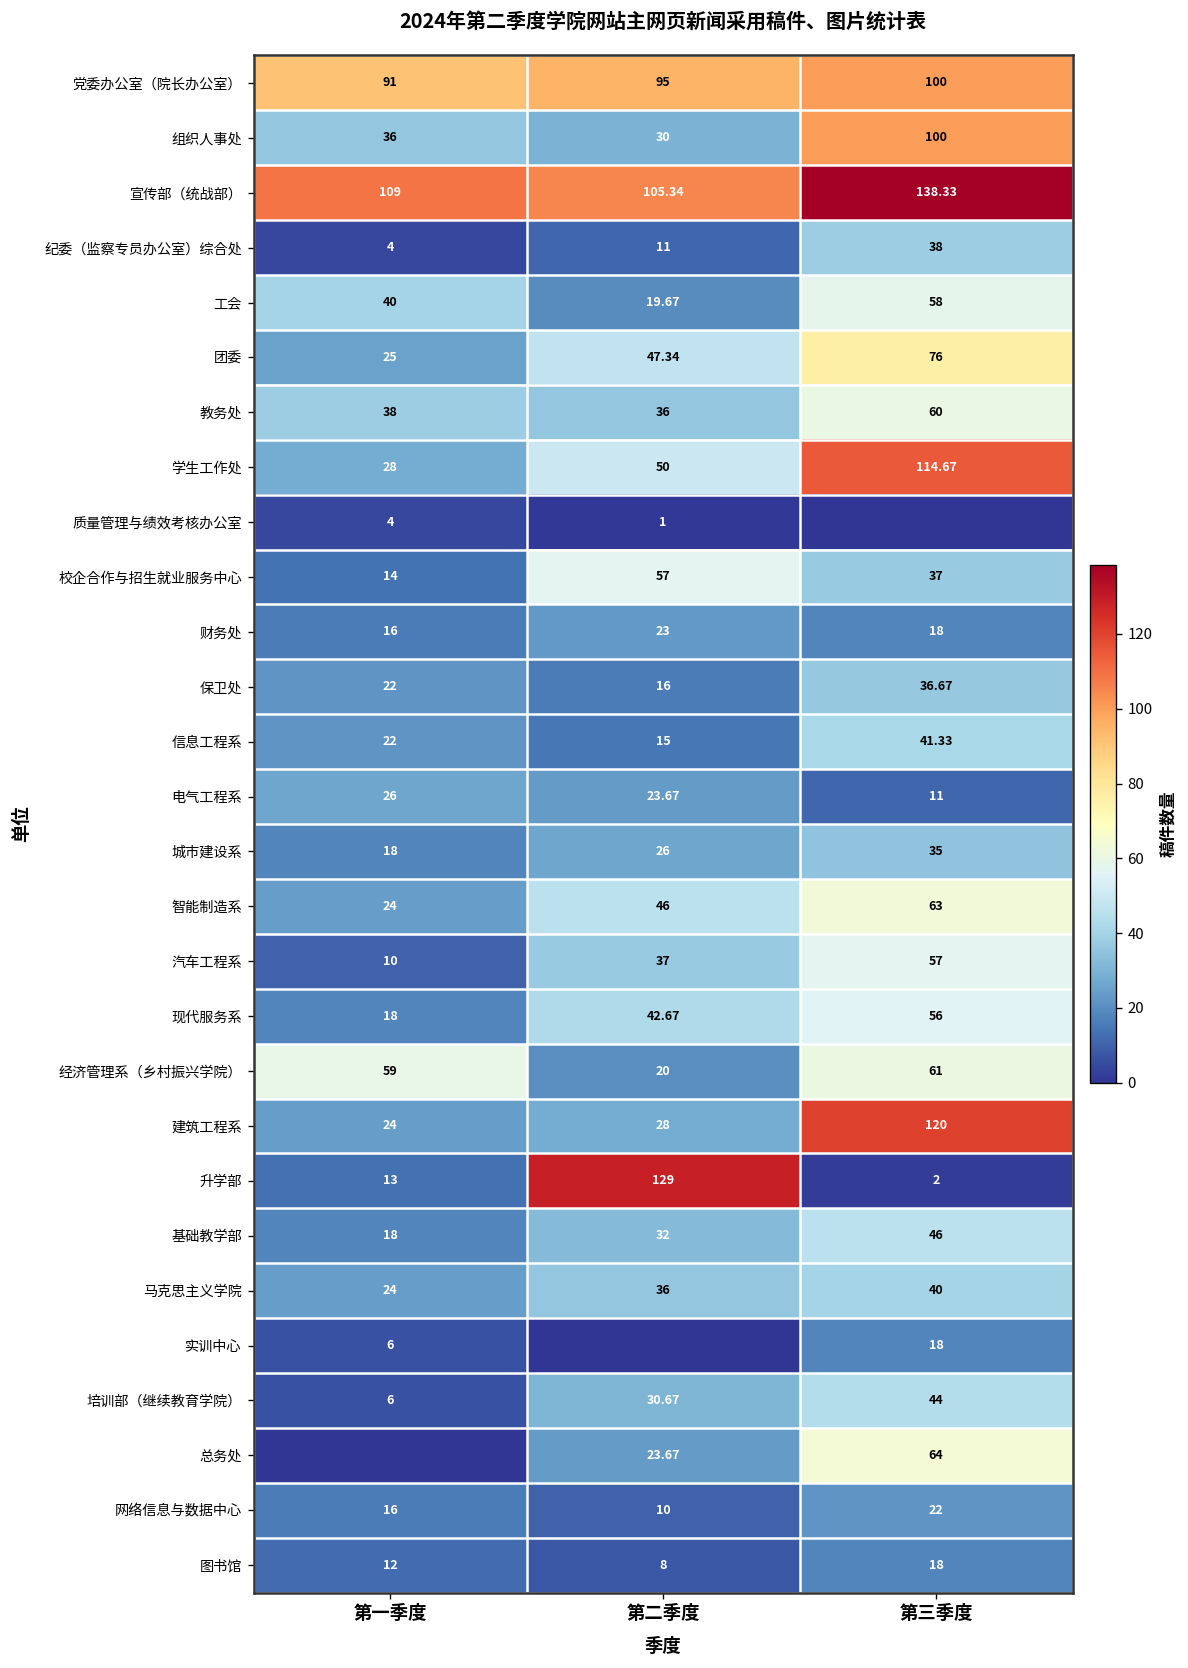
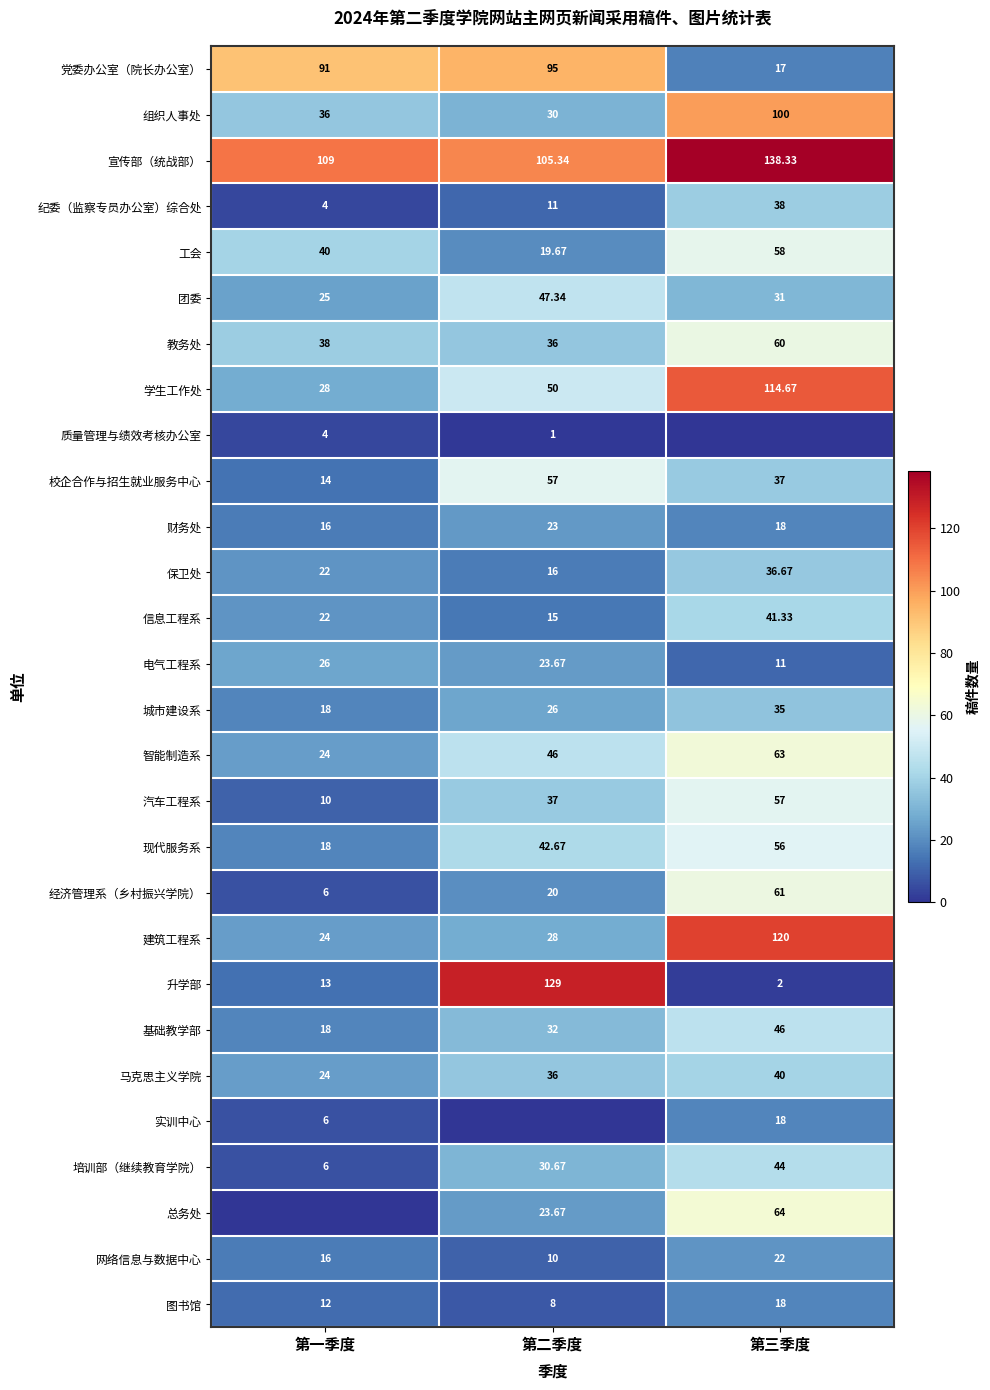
  {
    "党委办公室（院长办公室）": {
      "第一季度": 91,
      "第二季度": 95,
-     "第三季度": 100
+     "第三季度": 17
    },
    "组织人事处": {
      "第一季度": 36,
      "第二季度": 30,
      "第三季度": 100
    },
    "宣传部（统战部）": {
      "第一季度": 109,
      "第二季度": 105.34,
      "第三季度": 138.33
    },
    "纪委（监察专员办公室）综合处": {
      "第一季度": 4,
      "第二季度": 11,
      "第三季度": 38
    },
    "工会": {
      "第一季度": 40,
      "第二季度": 19.67,
      "第三季度": 58
    },
    "团委": {
      "第一季度": 25,
      "第二季度": 47.34,
-     "第三季度": 76
+     "第三季度": 31
    },
    "教务处": {
      "第一季度": 38,
      "第二季度": 36,
      "第三季度": 60
    },
    "学生工作处": {
      "第一季度": 28,
      "第二季度": 50,
      "第三季度": 114.67
    },
    "质量管理与绩效考核办公室": {
      "第一季度": 4,
      "第二季度": 1
    },
    "校企合作与招生就业服务中心": {
      "第一季度": 14,
      "第二季度": 57,
      "第三季度": 37
    },
    "财务处": {
      "第一季度": 16,
      "第二季度": 23,
      "第三季度": 18
    },
    "保卫处": {
      "第一季度": 22,
      "第二季度": 16,
      "第三季度": 36.67
    },
    "信息工程系": {
      "第一季度": 22,
      "第二季度": 15,
      "第三季度": 41.33
    },
    "电气工程系": {
      "第一季度": 26,
      "第二季度": 23.67,
      "第三季度": 11
    },
    "城市建设系": {
      "第一季度": 18,
      "第二季度": 26,
      "第三季度": 35
    },
    "智能制造系": {
      "第一季度": 24,
      "第二季度": 46,
      "第三季度": 63
    },
    "汽车工程系": {
      "第一季度": 10,
      "第二季度": 37,
      "第三季度": 57
    },
    "现代服务系": {
      "第一季度": 18,
      "第二季度": 42.67,
      "第三季度": 56
    },
    "经济管理系（乡村振兴学院）": {
-     "第一季度": 59,
+     "第一季度": 6,
      "第二季度": 20,
      "第三季度": 61
    },
    "建筑工程系": {
      "第一季度": 24,
      "第二季度": 28,
      "第三季度": 120
    },
    "升学部": {
      "第一季度": 13,
      "第二季度": 129,
      "第三季度": 2
    },
    "基础教学部": {
      "第一季度": 18,
      "第二季度": 32,
      "第三季度": 46
    },
    "马克思主义学院": {
      "第一季度": 24,
      "第二季度": 36,
      "第三季度": 40
    },
    "实训中心": {
      "第一季度": 6,
      "第三季度": 18
    },
    "培训部（继续教育学院）": {
      "第一季度": 6,
      "第二季度": 30.67,
      "第三季度": 44
    },
    "总务处": {
      "第二季度": 23.67,
      "第三季度": 64
    },
    "网络信息与数据中心": {
      "第一季度": 16,
      "第二季度": 10,
      "第三季度": 22
    },
    "图书馆": {
      "第一季度": 12,
      "第二季度": 8,
      "第三季度": 18
    }
  }
